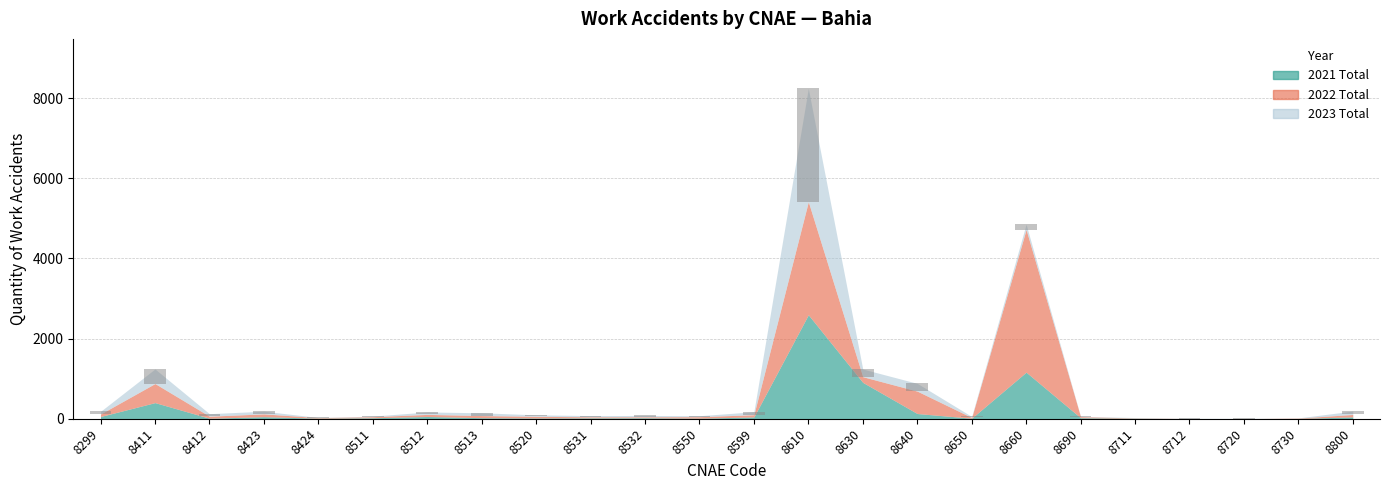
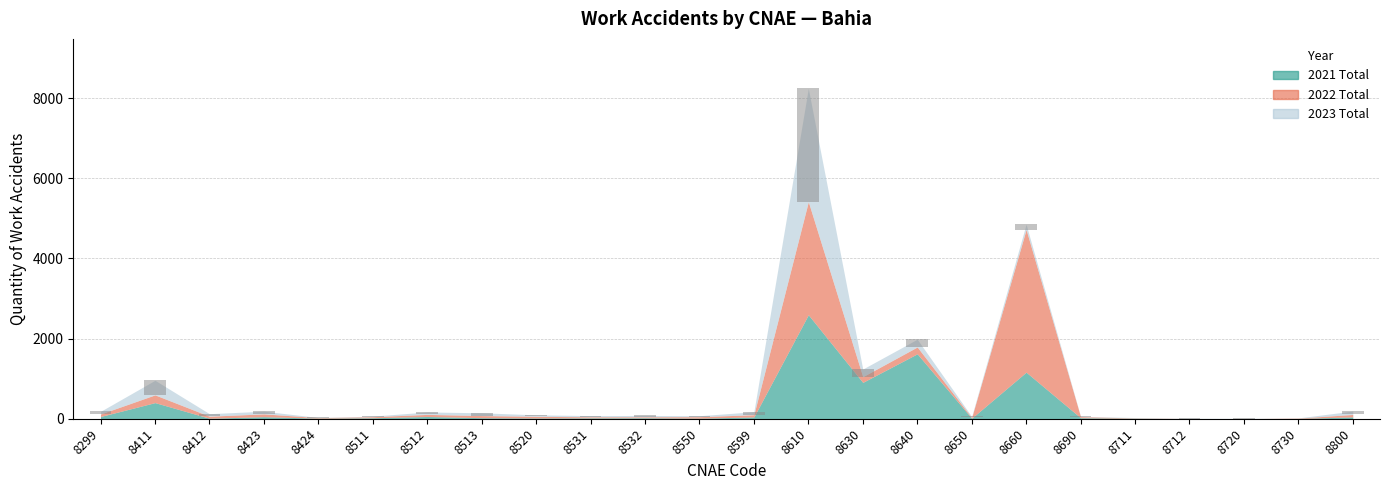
  {
    "2021 Total": {
      "8411": 400,
      "8610": 2600,
      "8630": 900,
-     "8640": 100,
+     "8640": 1600,
      "8660": 1200
    },
    "2022 Total": {
-     "8411": 500,
+     "8411": 200,
      "8423": 100,
      "8610": 2800,
      "8630": 100,
-     "8640": 600,
+     "8640": 200,
      "8660": 3600
    },
    "2023 Total": {
      "8299": 100,
      "8411": 400,
      "8423": 100,
      "8513": 100,
      "8599": 100,
      "8610": 2800,
      "8630": 200,
      "8640": 200,
      "8660": 100,
      "8800": 100
    }
  }
